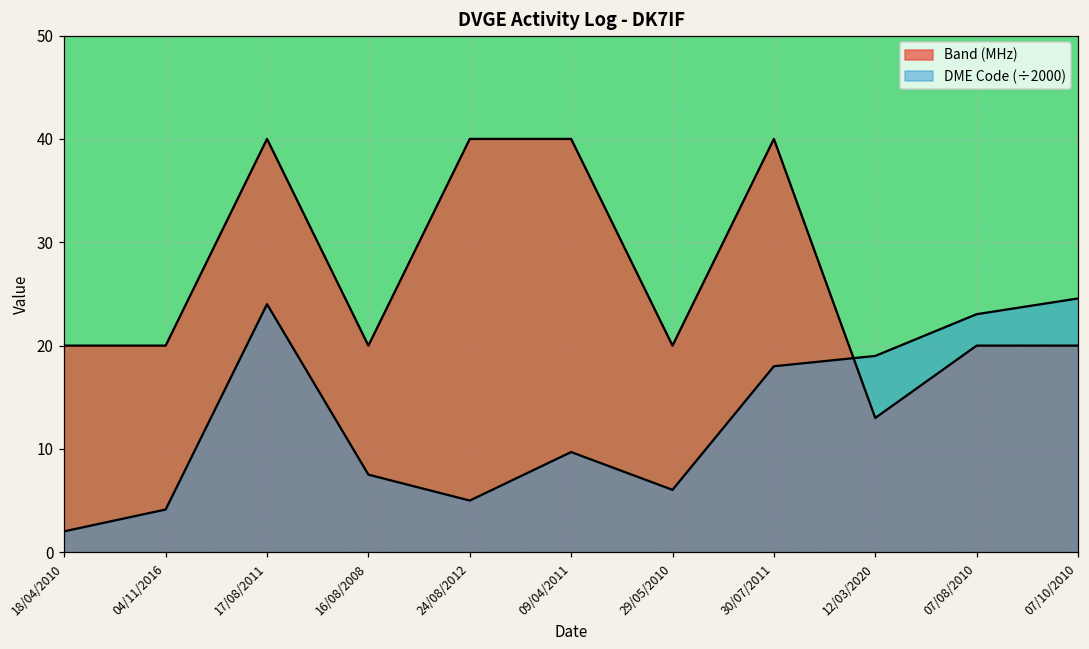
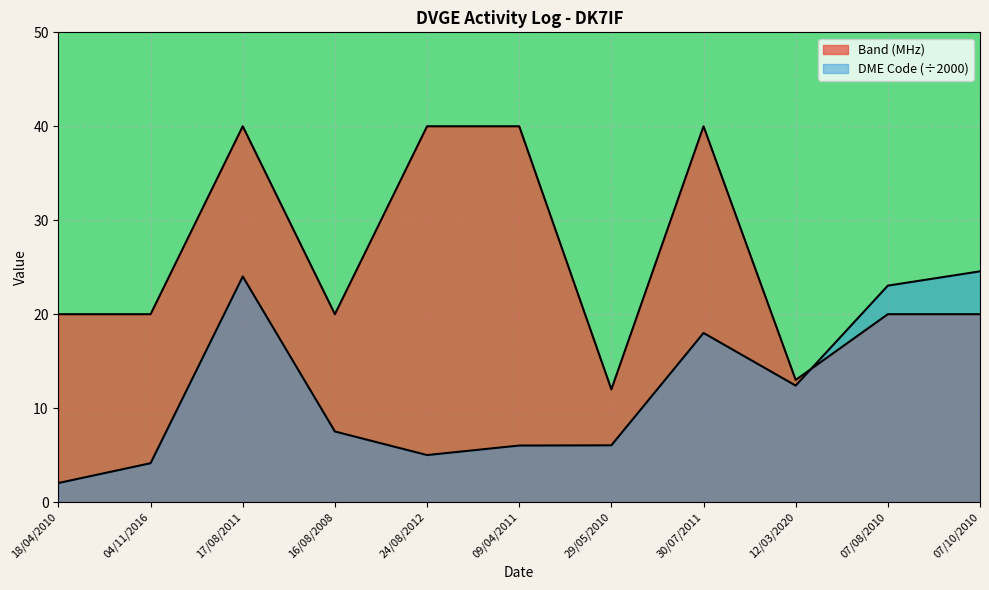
  {
    "Band (MHz)": {
      "18/04/2010": 20,
      "04/11/2016": 20,
      "17/08/2011": 40,
      "16/08/2008": 20,
      "24/08/2012": 40,
      "09/04/2011": 40,
-     "29/05/2010": 20,
+     "29/05/2010": 12,
      "30/07/2011": 40,
      "12/03/2020": 13,
      "07/08/2010": 20,
      "07/10/2010": 20
    },
    "DME Code (÷2000)": {
      "18/04/2010": 2,
      "04/11/2016": 4,
      "17/08/2011": 24,
      "16/08/2008": 8,
      "24/08/2012": 5,
-     "09/04/2011": 10,
+     "09/04/2011": 6,
      "29/05/2010": 6,
      "30/07/2011": 18,
-     "12/03/2020": 19,
+     "12/03/2020": 12,
      "07/08/2010": 23,
      "07/10/2010": 25
    }
  }
